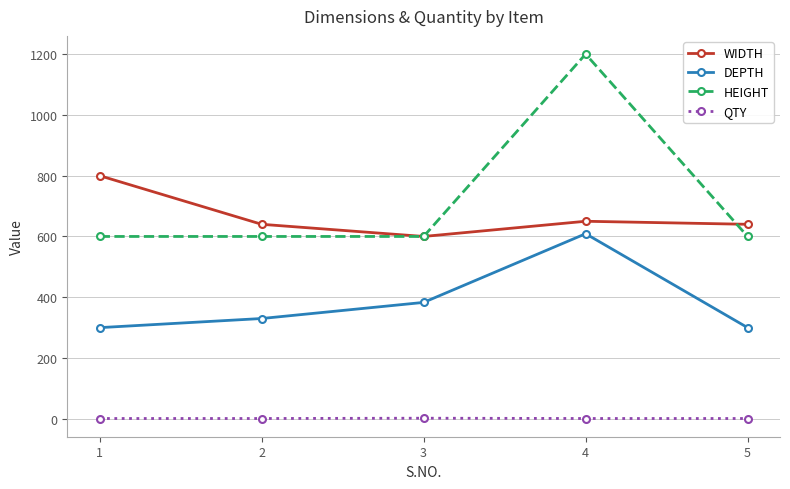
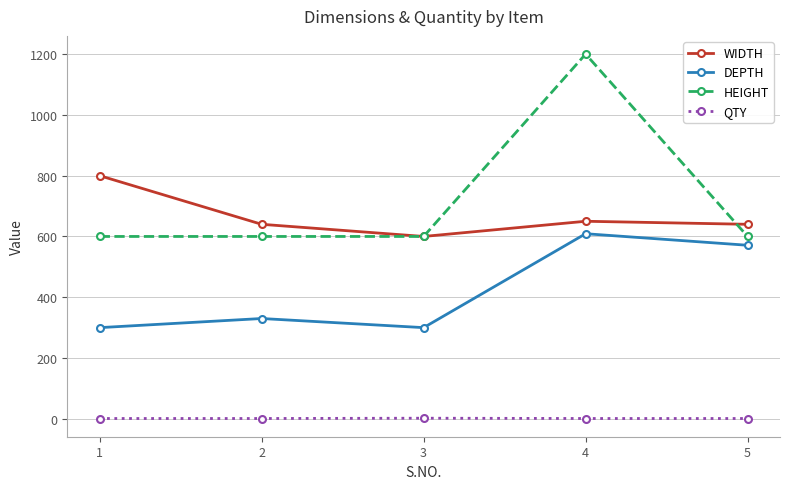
  {
    "WIDTH": {
      "1": 800,
      "2": 640,
      "4": 650,
      "5": 640
    },
    "DEPTH": {
      "1": 300,
      "2": 330,
-     "3": 380,
+     "3": 300,
      "4": 610,
-     "5": 300
+     "5": 570
    },
    "HEIGHT": {
      "1": 600,
      "2": 600,
      "4": 1200,
      "5": 600
    },
    "QTY": {
      "1": 0,
      "2": 0,
      "3": 0,
      "4": 0,
      "5": 0
    }
  }
